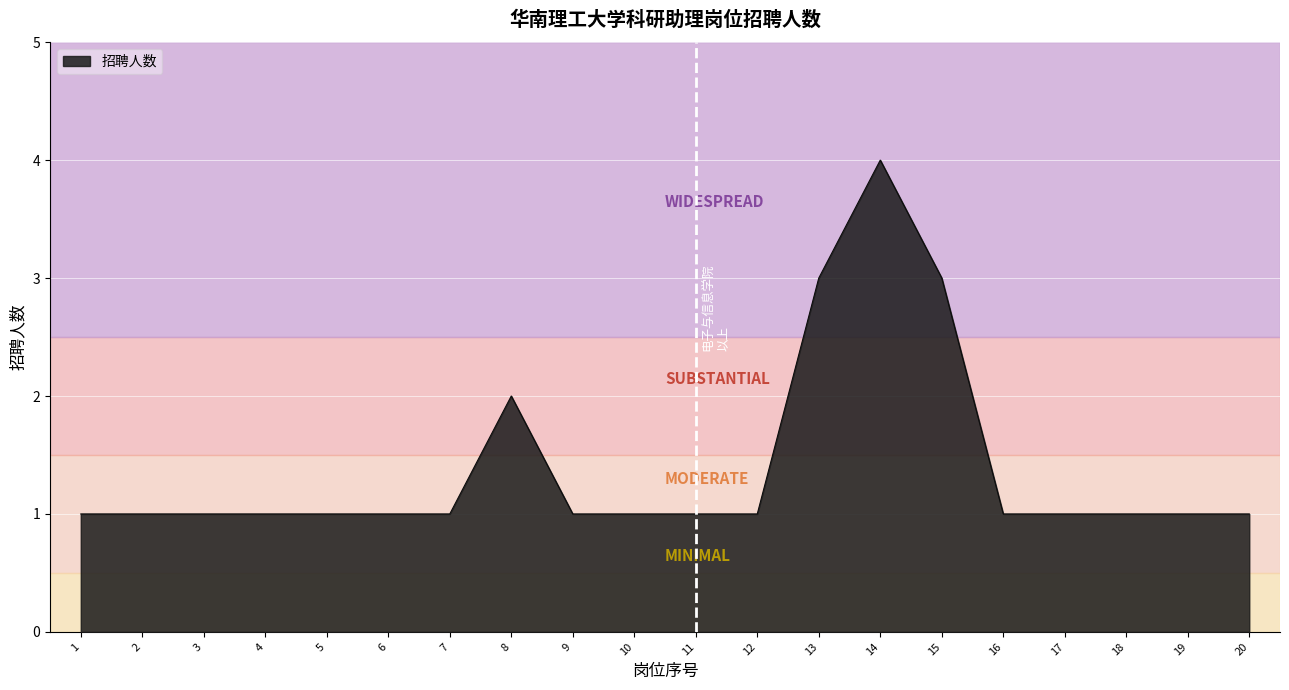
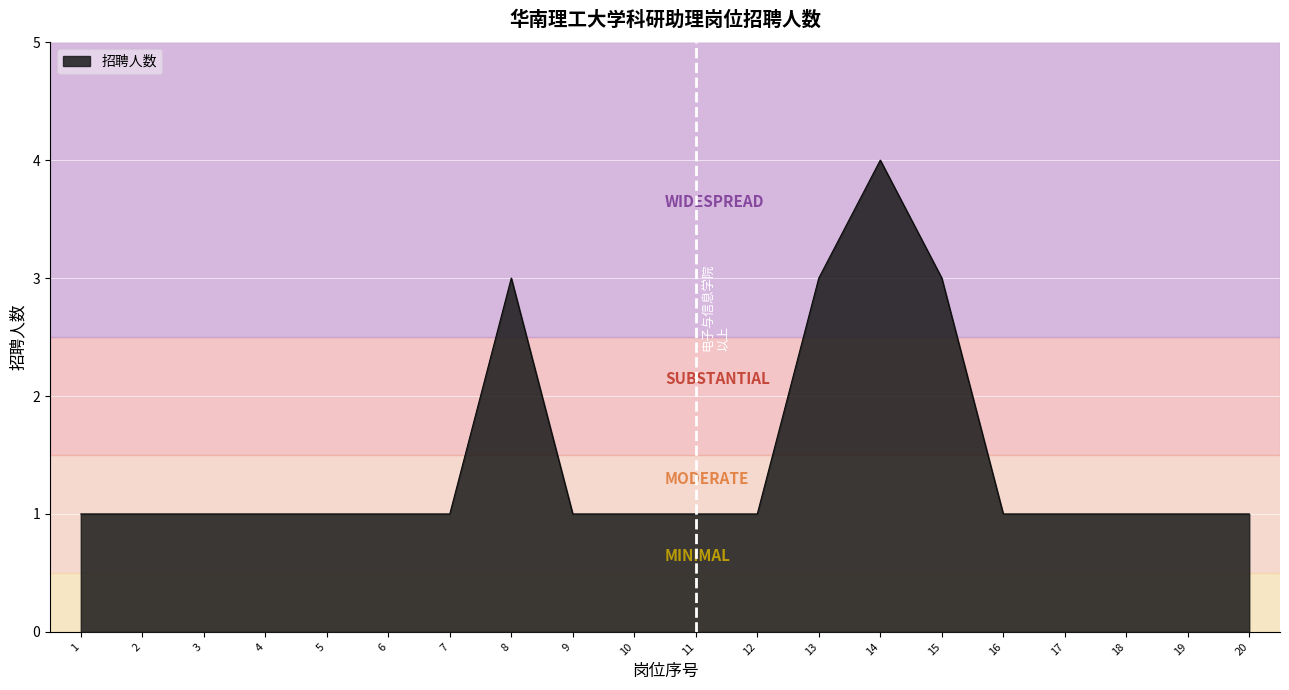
  {
    "1": 1,
    "2": 1,
    "3": 1,
    "4": 1,
    "5": 1,
    "6": 1,
    "7": 1,
-   "8": 2,
+   "8": 3,
    "9": 1,
    "10": 1,
    "11": 1,
    "12": 1,
    "13": 3,
    "14": 4,
    "15": 3,
    "16": 1,
    "17": 1,
    "18": 1,
    "19": 1,
    "20": 1
  }
